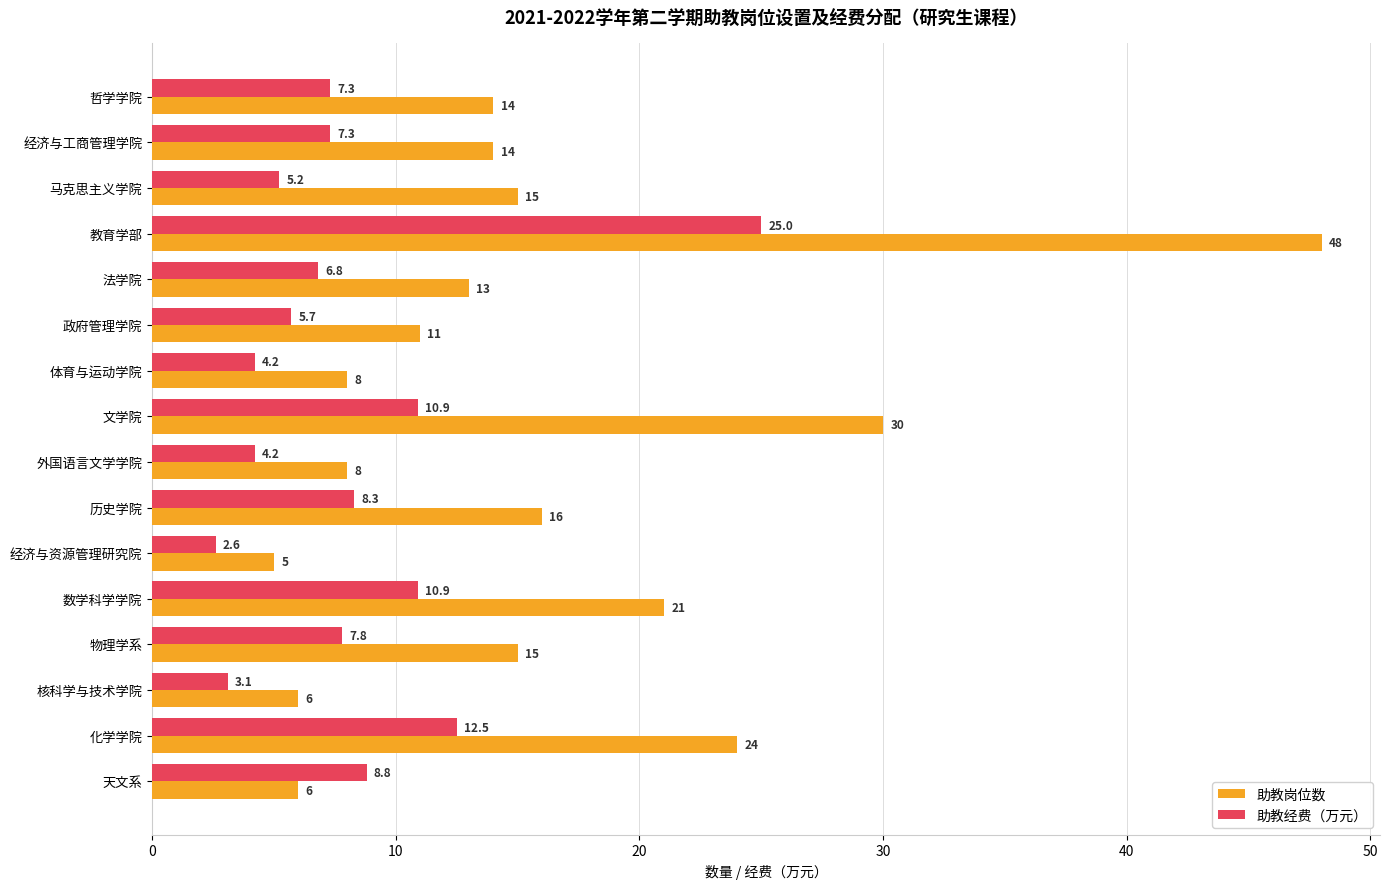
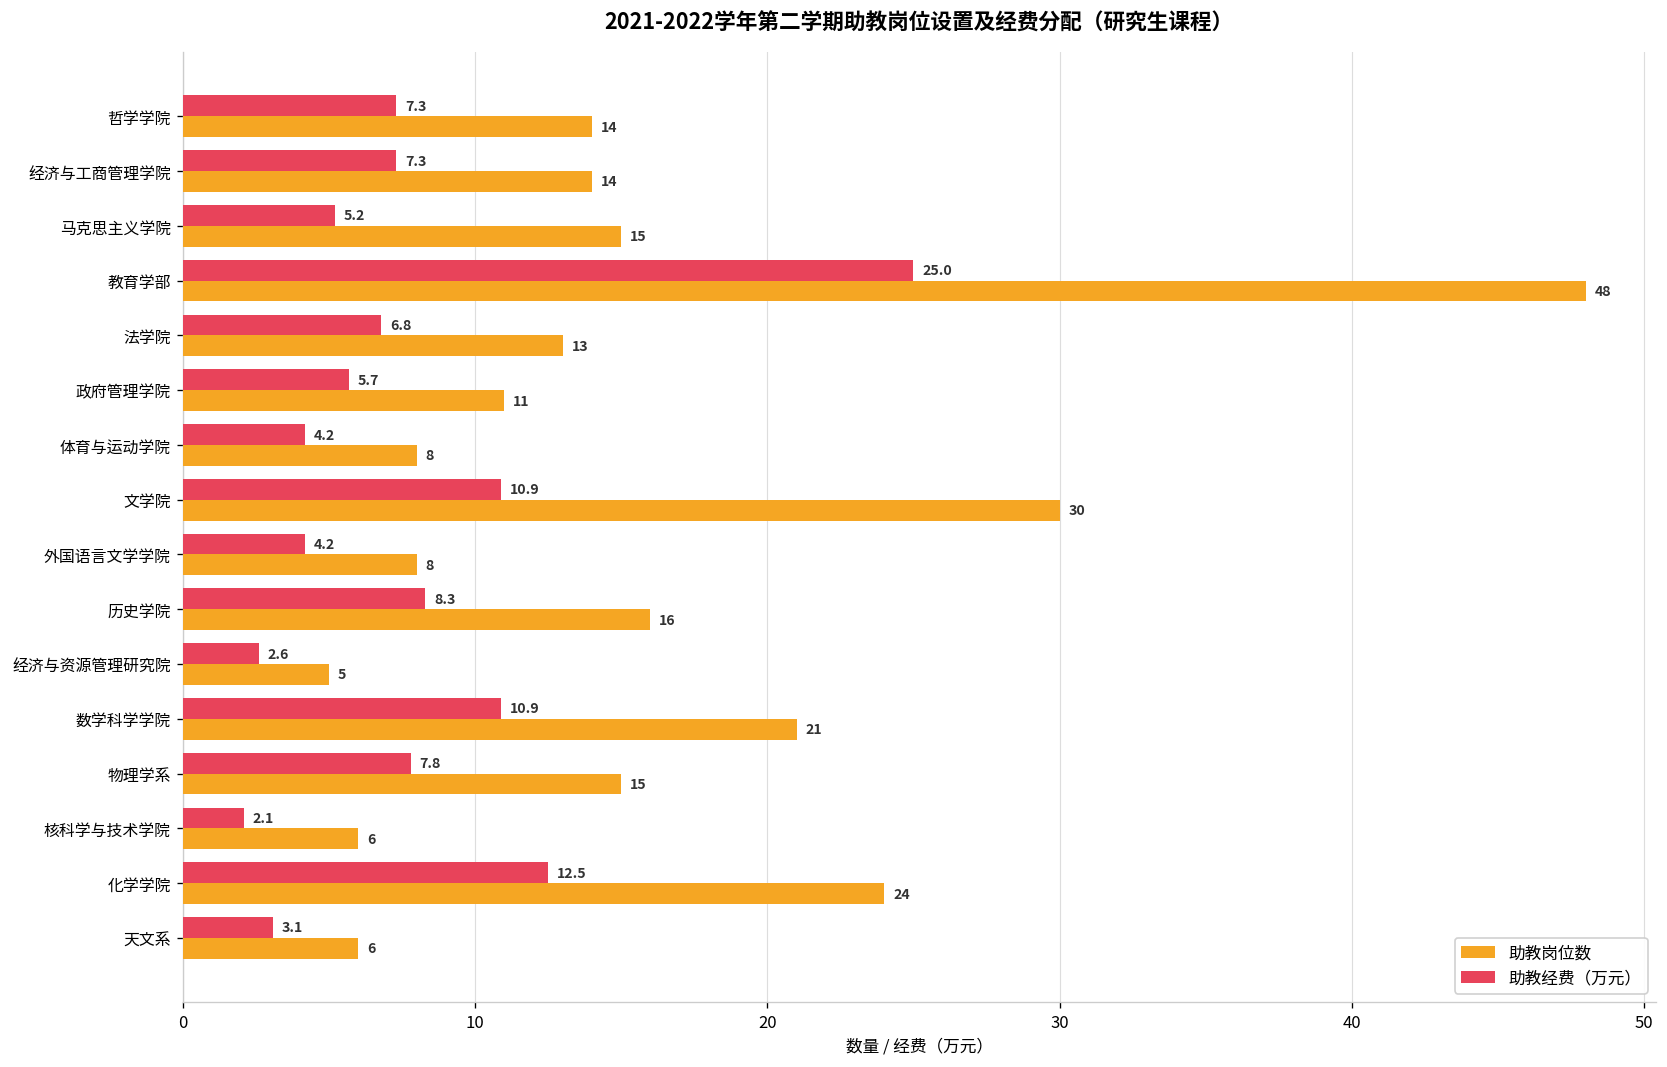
  {
    "助教岗位数": {
      "哲学学院": 14,
      "经济与工商管理学院": 14,
      "马克思主义学院": 15,
      "教育学部": 48,
      "法学院": 13,
      "政府管理学院": 11,
      "体育与运动学院": 8,
      "文学院": 30,
      "外国语言文学学院": 8,
      "历史学院": 16,
      "经济与资源管理研究院": 5,
      "数学科学学院": 21,
      "物理学系": 15,
      "核科学与技术学院": 6,
      "化学学院": 24,
      "天文系": 6
    },
    "助教经费（万元）": {
      "哲学学院": 7.3,
      "经济与工商管理学院": 7.3,
      "马克思主义学院": 5.2,
      "教育学部": 25.0,
      "法学院": 6.8,
      "政府管理学院": 5.7,
      "体育与运动学院": 4.2,
      "文学院": 10.9,
      "外国语言文学学院": 4.2,
      "历史学院": 8.3,
      "经济与资源管理研究院": 2.6,
      "数学科学学院": 10.9,
      "物理学系": 7.8,
-     "核科学与技术学院": 3.1,
+     "核科学与技术学院": 2.1,
      "化学学院": 12.5,
-     "天文系": 8.8
+     "天文系": 3.1
    }
  }
